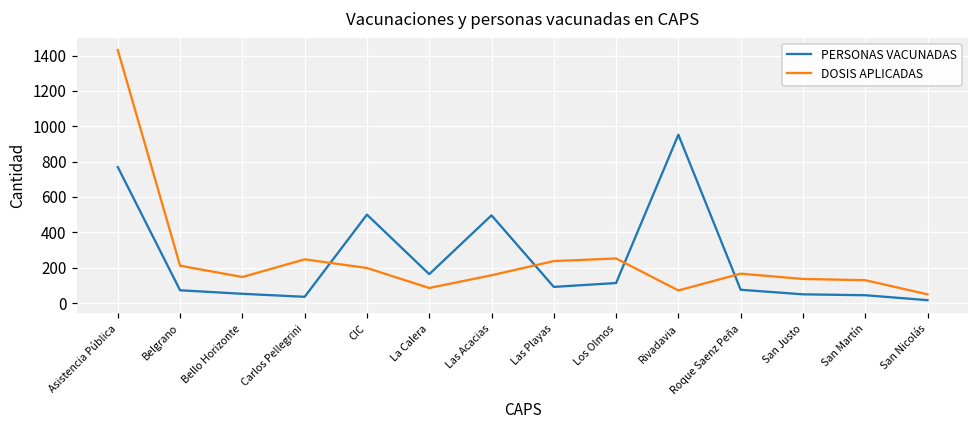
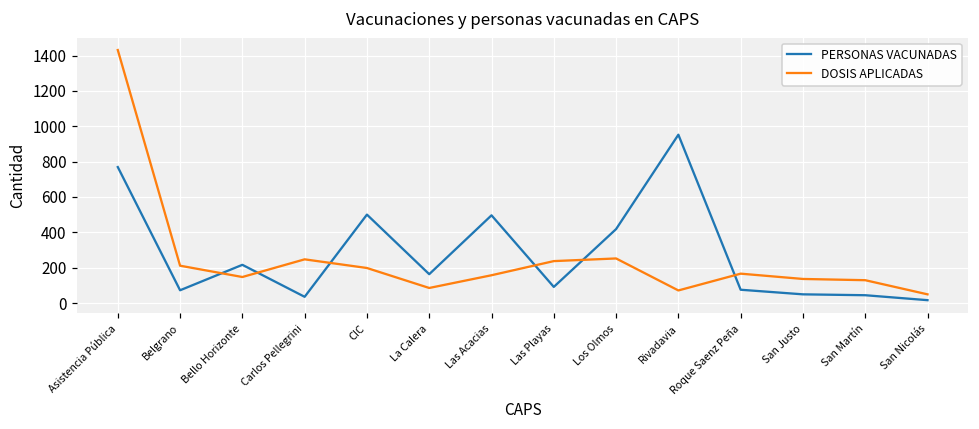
  {
    "PERSONAS VACUNADAS": {
      "Asistencia Pública": 770,
      "Belgrano": 70,
-     "Bello Horizonte": 50,
+     "Bello Horizonte": 220,
      "Carlos Pellegrini": 40,
      "CIC": 500,
      "La Calera": 160,
      "Las Acacias": 500,
      "Las Playas": 90,
-     "Los Olmos": 110,
+     "Los Olmos": 420,
      "Rivadavia": 950,
      "Roque Saenz Peña": 80,
      "San Justo": 50,
      "San Martín": 40,
      "San Nicolás": 20
    },
    "DOSIS APLICADAS": {
      "Asistencia Pública": 1430,
      "Belgrano": 210,
      "Bello Horizonte": 150,
      "Carlos Pellegrini": 250,
      "CIC": 200,
      "La Calera": 90,
      "Las Acacias": 160,
      "Las Playas": 240,
      "Los Olmos": 250,
      "Rivadavia": 70,
      "Roque Saenz Peña": 170,
      "San Justo": 140,
      "San Martín": 130,
      "San Nicolás": 50
    }
  }
